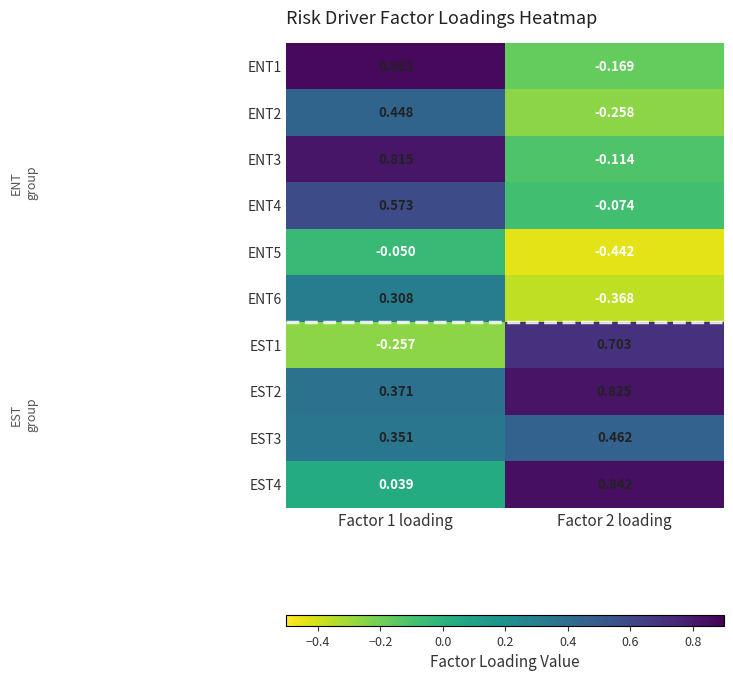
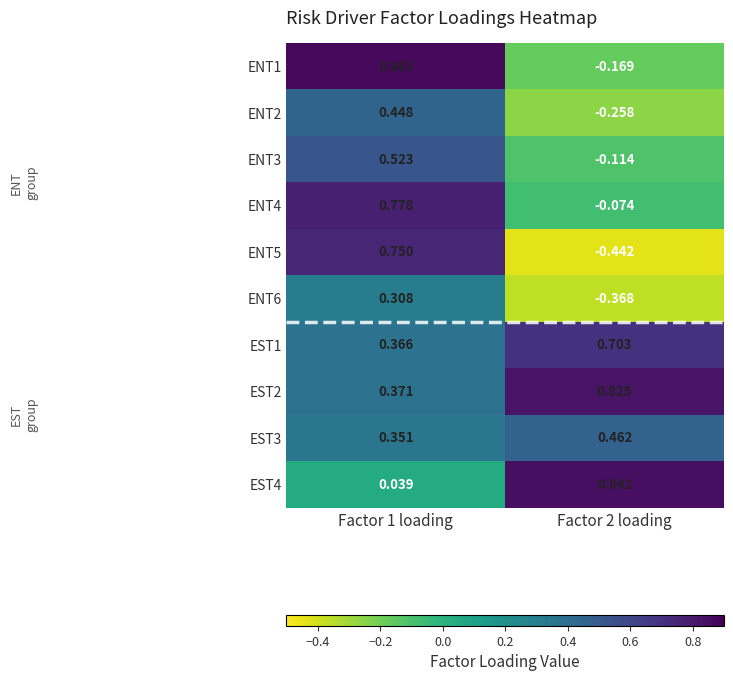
  {
    "ENT1": {
      "Factor 1 loading": 0.863,
      "Factor 2 loading": -0.169
    },
    "ENT2": {
      "Factor 1 loading": 0.448,
      "Factor 2 loading": -0.258
    },
    "ENT3": {
-     "Factor 1 loading": 0.815,
+     "Factor 1 loading": 0.523,
      "Factor 2 loading": -0.114
    },
    "ENT4": {
-     "Factor 1 loading": 0.573,
+     "Factor 1 loading": 0.778,
      "Factor 2 loading": -0.074
    },
    "ENT5": {
-     "Factor 1 loading": -0.050,
+     "Factor 1 loading": 0.750,
      "Factor 2 loading": -0.442
    },
    "ENT6": {
      "Factor 1 loading": 0.308,
      "Factor 2 loading": -0.368
    },
    "EST1": {
-     "Factor 1 loading": -0.257,
+     "Factor 1 loading": 0.366,
      "Factor 2 loading": 0.703
    },
    "EST2": {
      "Factor 1 loading": 0.371,
      "Factor 2 loading": 0.825
    },
    "EST3": {
      "Factor 1 loading": 0.351,
      "Factor 2 loading": 0.462
    },
    "EST4": {
      "Factor 1 loading": 0.039,
      "Factor 2 loading": 0.842
    }
  }
